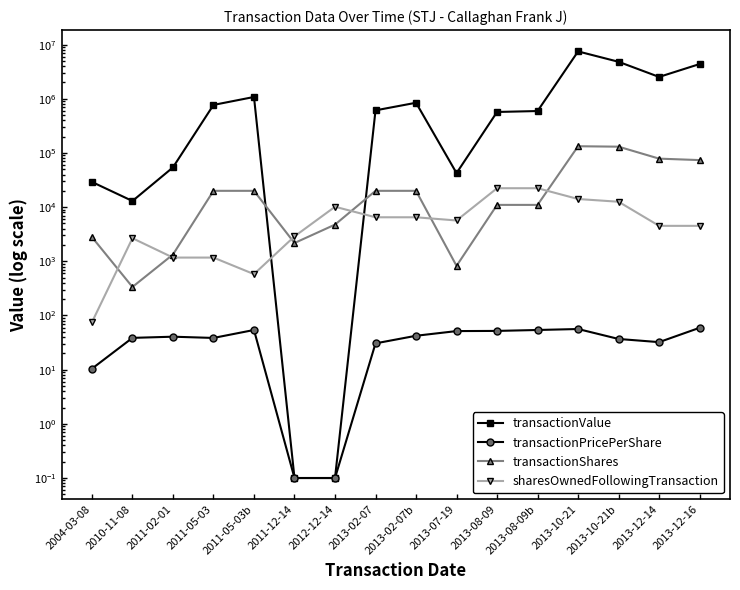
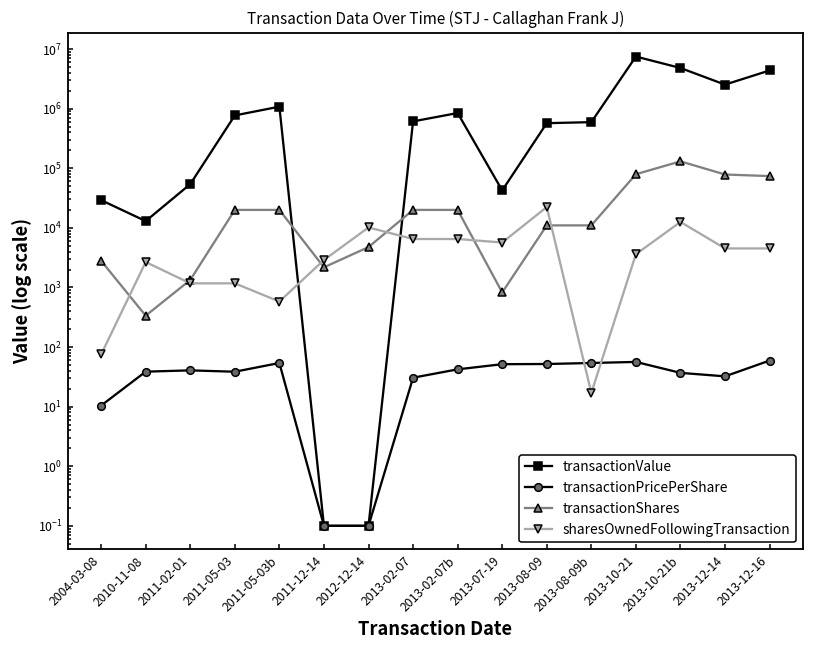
  {
    "transactionShares": {
      "2004-03-08": 3000,
      "2010-11-08": 300,
      "2011-02-01": 1300,
      "2011-05-03": 20000,
      "2011-05-03b": 20000,
      "2011-12-14": 2200,
      "2012-12-14": 5000,
      "2013-02-07": 20000,
      "2013-02-07b": 20000,
      "2013-07-19": 800,
      "2013-08-09": 11000,
      "2013-08-09b": 11000,
-     "2013-10-21": 130000,
+     "2013-10-21": 80000,
      "2013-10-21b": 130000,
      "2013-12-14": 80000,
      "2013-12-16": 70000
    },
    "sharesOwnedFollowingTransaction": {
      "2004-03-08": 80,
      "2010-11-08": 3000,
      "2011-02-01": 1200,
      "2011-05-03": 1200,
      "2011-05-03b": 600,
      "2011-12-14": 3000,
      "2012-12-14": 10000,
      "2013-02-07": 6000,
      "2013-02-07b": 6000,
      "2013-07-19": 6000,
      "2013-08-09": 22000,
-     "2013-08-09b": 22000,
-     "2013-10-21": 14000,
+     "2013-08-09b": 17,
+     "2013-10-21": 4000,
      "2013-10-21b": 13000,
      "2013-12-14": 5000,
      "2013-12-16": 5000
    }
  }
